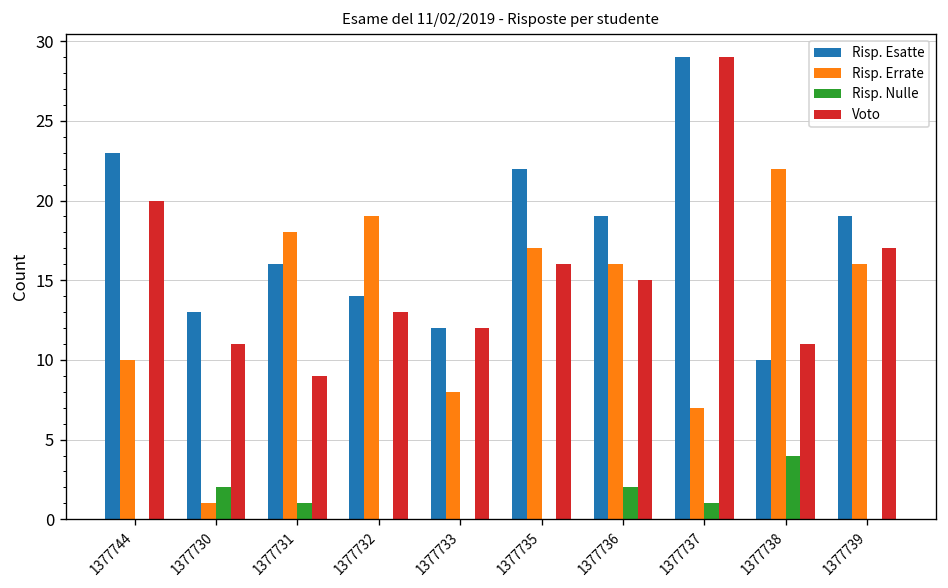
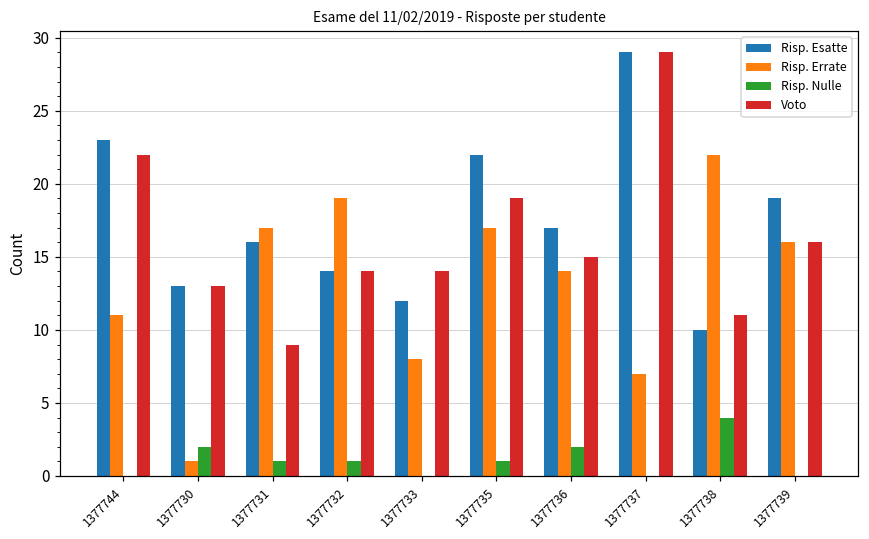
  {
    "Risp. Esatte": {
      "1377744": 23,
      "1377730": 13,
      "1377731": 16,
      "1377732": 14,
      "1377733": 12,
      "1377735": 22,
-     "1377736": 19,
+     "1377736": 17,
      "1377737": 29,
      "1377738": 10,
      "1377739": 19
    },
    "Risp. Errate": {
-     "1377744": 10,
+     "1377744": 11,
      "1377730": 1,
-     "1377731": 18,
+     "1377731": 17,
      "1377732": 19,
      "1377733": 8,
      "1377735": 17,
-     "1377736": 16,
+     "1377736": 14,
      "1377737": 7,
      "1377738": 22,
      "1377739": 16
    },
    "Risp. Nulle": {
      "1377744": 0,
      "1377730": 2,
      "1377731": 1,
-     "1377732": 0,
+     "1377732": 1,
      "1377733": 0,
-     "1377735": 0,
+     "1377735": 1,
      "1377736": 2,
-     "1377737": 1,
+     "1377737": 0,
      "1377738": 4,
      "1377739": 0
    },
    "Voto": {
-     "1377744": 20,
-     "1377730": 11,
+     "1377744": 22,
+     "1377730": 13,
      "1377731": 9,
-     "1377732": 13,
-     "1377733": 12,
-     "1377735": 16,
+     "1377732": 14,
+     "1377733": 14,
+     "1377735": 19,
      "1377736": 15,
      "1377737": 29,
      "1377738": 11,
-     "1377739": 17
+     "1377739": 16
    }
  }
